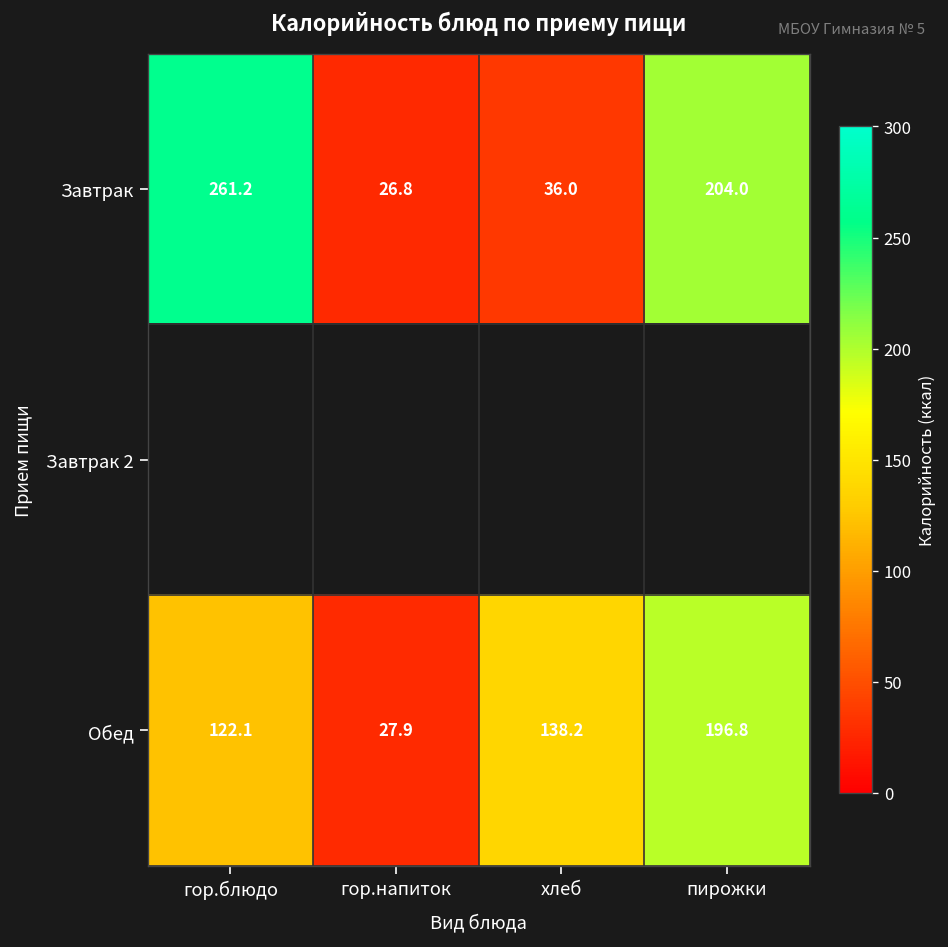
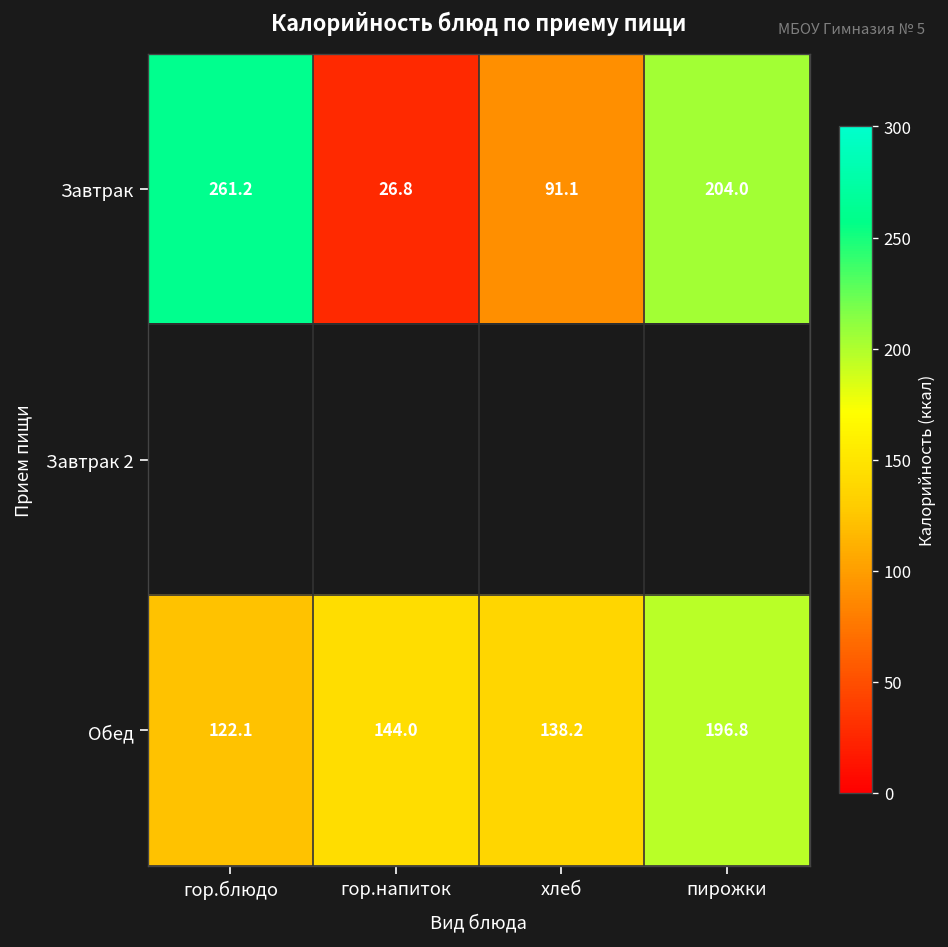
  {
    "Завтрак": {
-     "хлеб": 36.0
+     "хлеб": 91.1
    },
    "Обед": {
-     "гор.напиток": 27.9
+     "гор.напиток": 144.0
    }
  }
